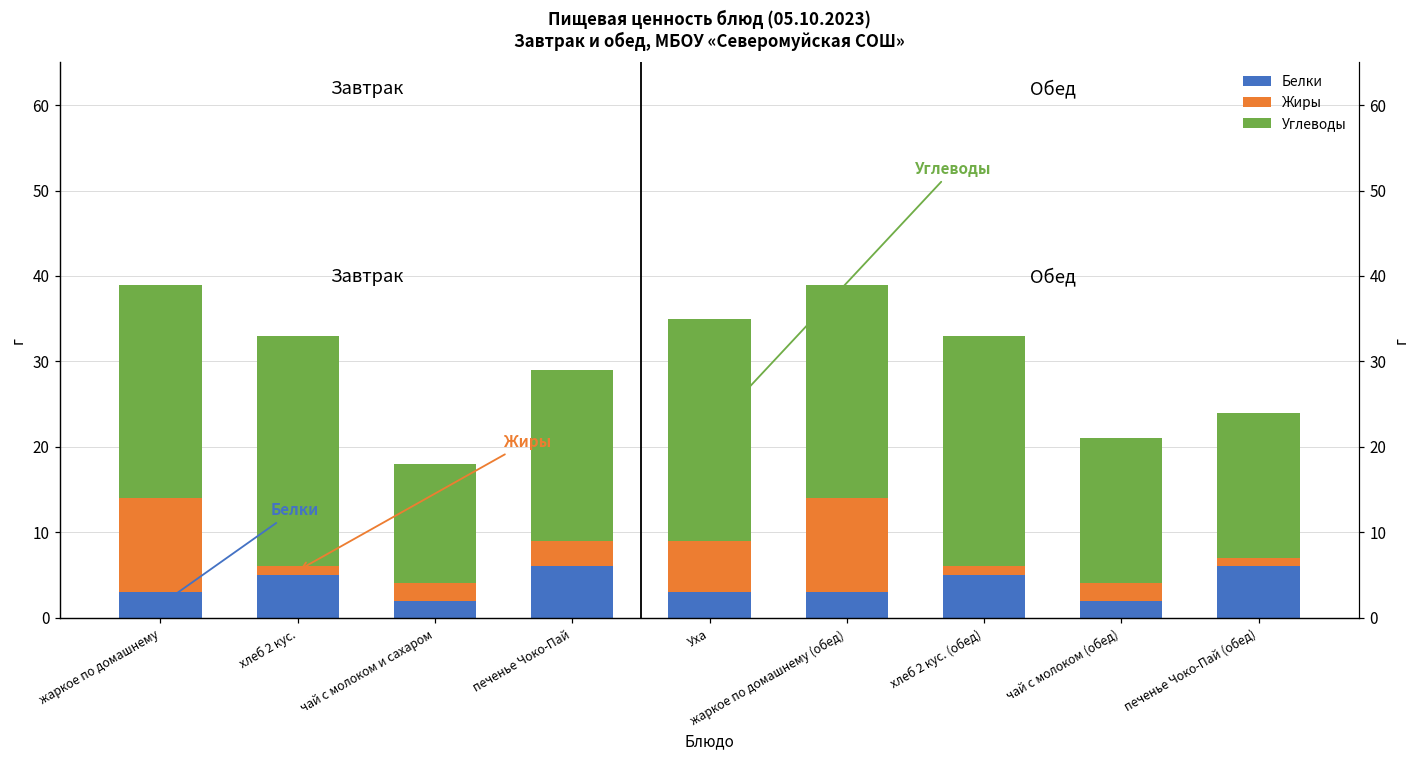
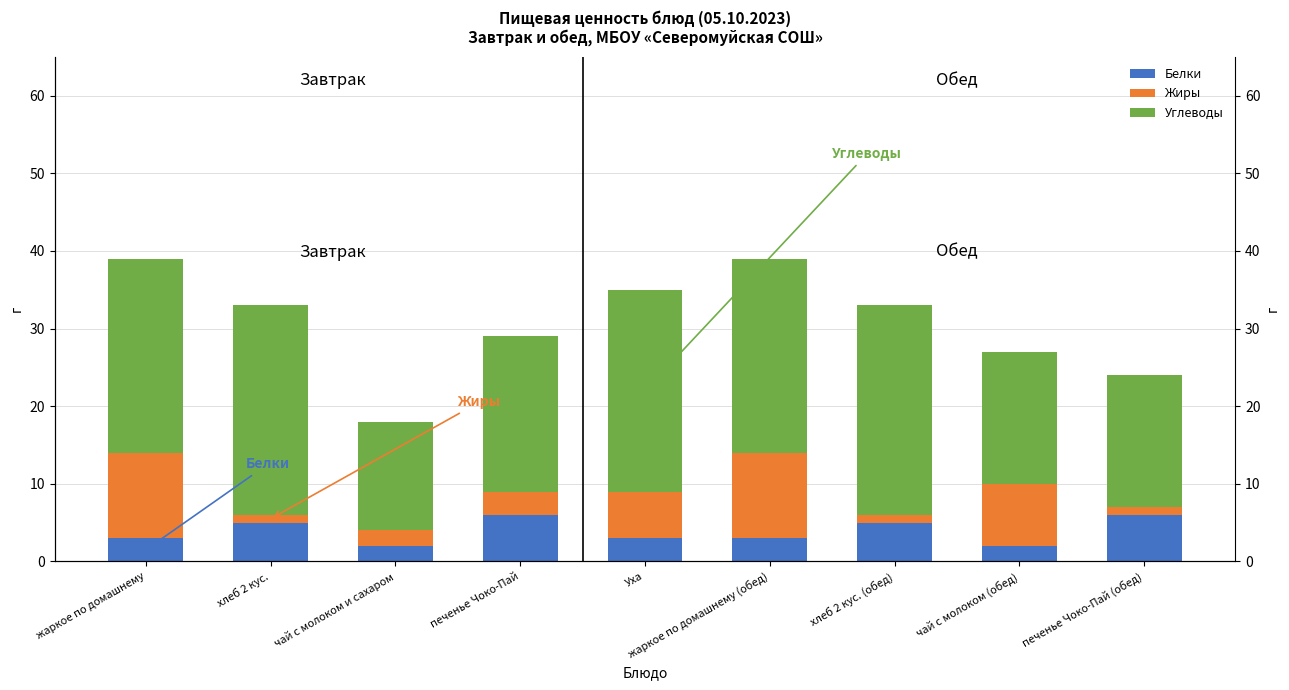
  {
    "Белки": {
      "жаркое по домашнему": 3,
      "хлеб 2 кус.": 5,
      "чай с молоком и сахаром": 2,
      "печенье Чоко-Пай": 6,
      "Уха": 3,
      "жаркое по домашнему (обед)": 3,
      "хлеб 2 кус. (обед)": 5,
      "чай с молоком (обед)": 2,
      "печенье Чоко-Пай (обед)": 6
    },
    "Жиры": {
      "жаркое по домашнему": 11,
      "хлеб 2 кус.": 1,
      "чай с молоком и сахаром": 2,
      "печенье Чоко-Пай": 3,
      "Уха": 6,
      "жаркое по домашнему (обед)": 11,
      "хлеб 2 кус. (обед)": 1,
-     "чай с молоком (обед)": 2,
+     "чай с молоком (обед)": 8,
      "печенье Чоко-Пай (обед)": 1
    },
    "Углеводы": {
      "жаркое по домашнему": 25,
      "хлеб 2 кус.": 27,
      "чай с молоком и сахаром": 14,
      "печенье Чоко-Пай": 20,
      "Уха": 26,
      "жаркое по домашнему (обед)": 25,
      "хлеб 2 кус. (обед)": 27,
      "чай с молоком (обед)": 17,
      "печенье Чоко-Пай (обед)": 17
    }
  }
